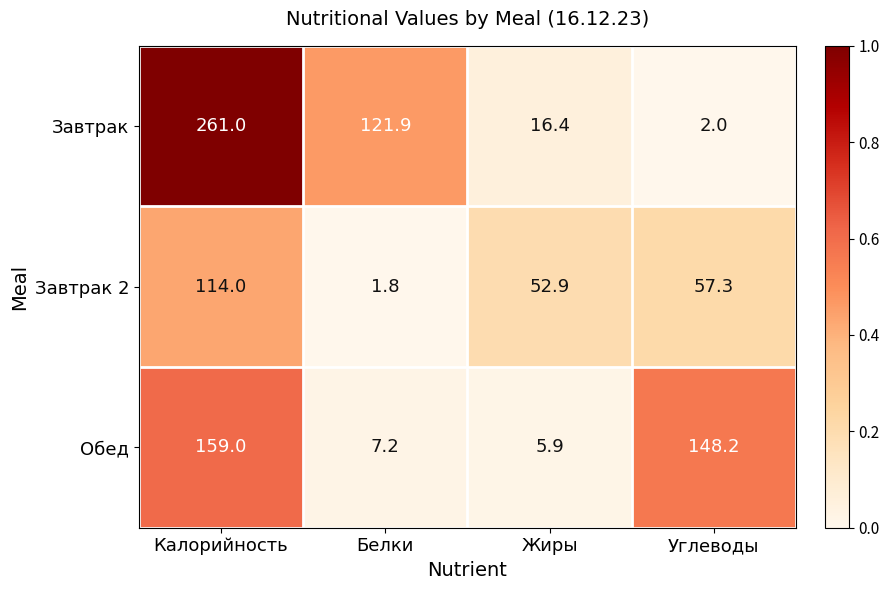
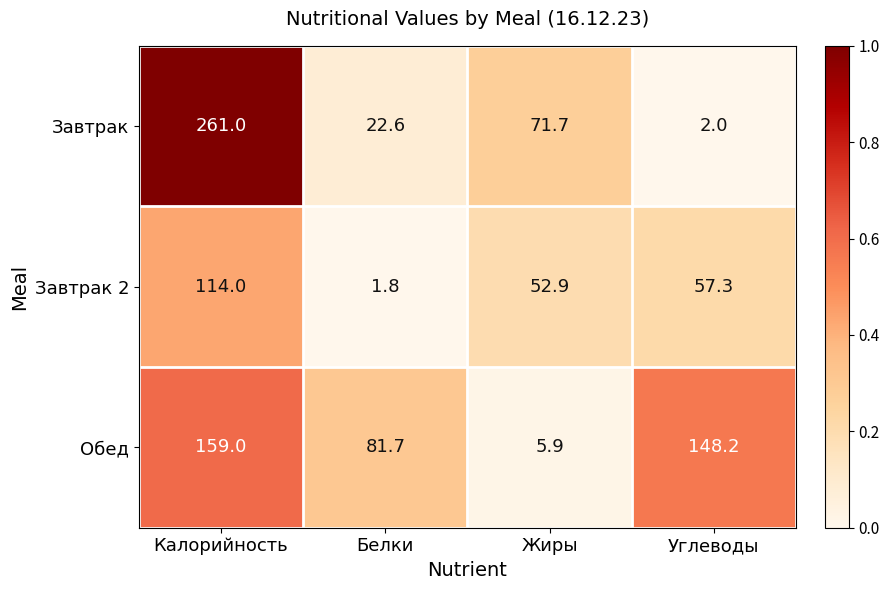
  {
    "Завтрак": {
      "Калорийность": 261.0,
-     "Белки": 121.9,
-     "Жиры": 16.4,
+     "Белки": 22.6,
+     "Жиры": 71.7,
      "Углеводы": 2.0
    },
    "Завтрак 2": {
      "Калорийность": 114.0,
      "Белки": 1.8,
      "Жиры": 52.9,
      "Углеводы": 57.3
    },
    "Обед": {
      "Калорийность": 159.0,
-     "Белки": 7.2,
+     "Белки": 81.7,
      "Жиры": 5.9,
      "Углеводы": 148.2
    }
  }
